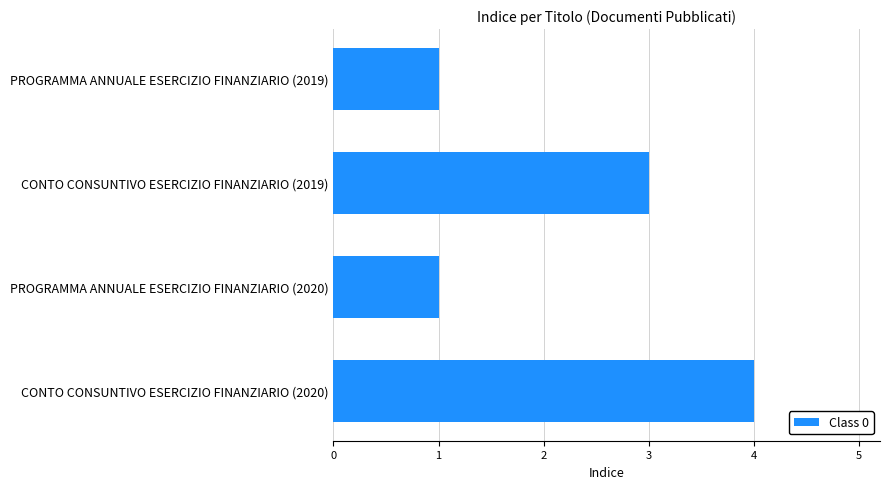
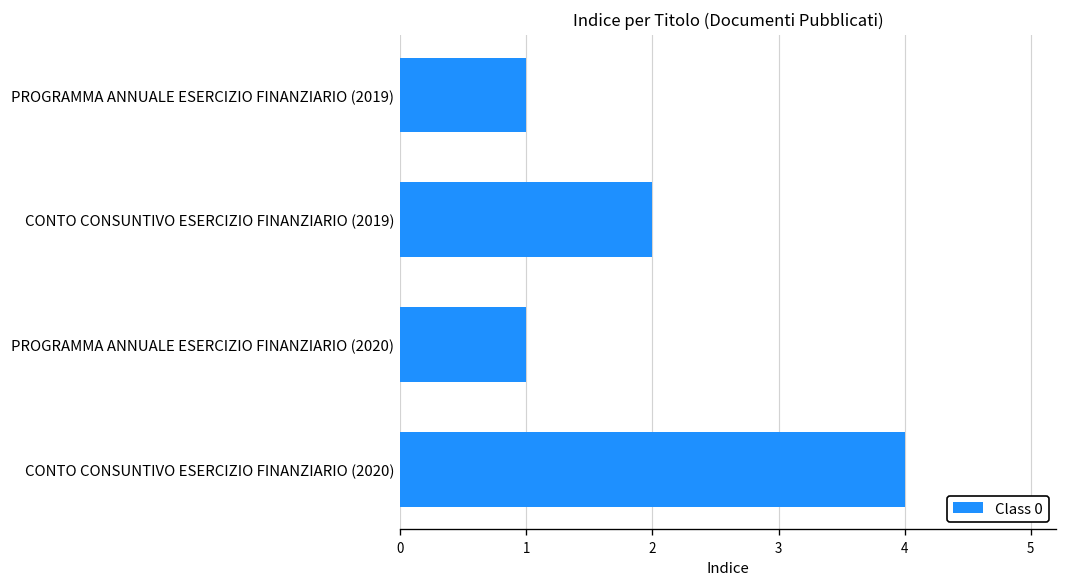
  {
    "PROGRAMMA ANNUALE ESERCIZIO FINANZIARIO (2019)": 1,
-   "CONTO CONSUNTIVO ESERCIZIO FINANZIARIO (2019)": 3,
+   "CONTO CONSUNTIVO ESERCIZIO FINANZIARIO (2019)": 2,
    "PROGRAMMA ANNUALE ESERCIZIO FINANZIARIO (2020)": 1,
    "CONTO CONSUNTIVO ESERCIZIO FINANZIARIO (2020)": 4
  }
